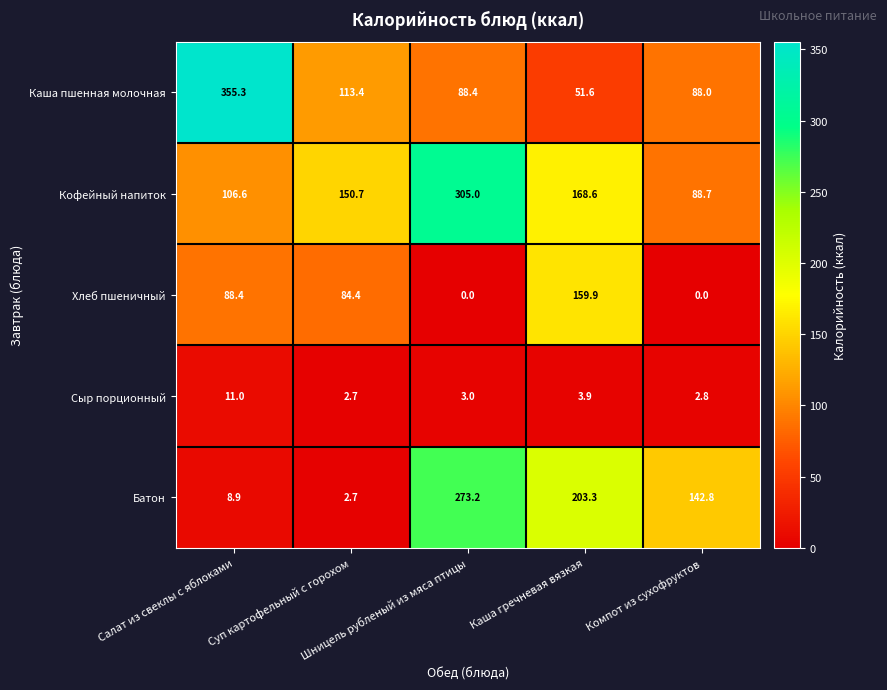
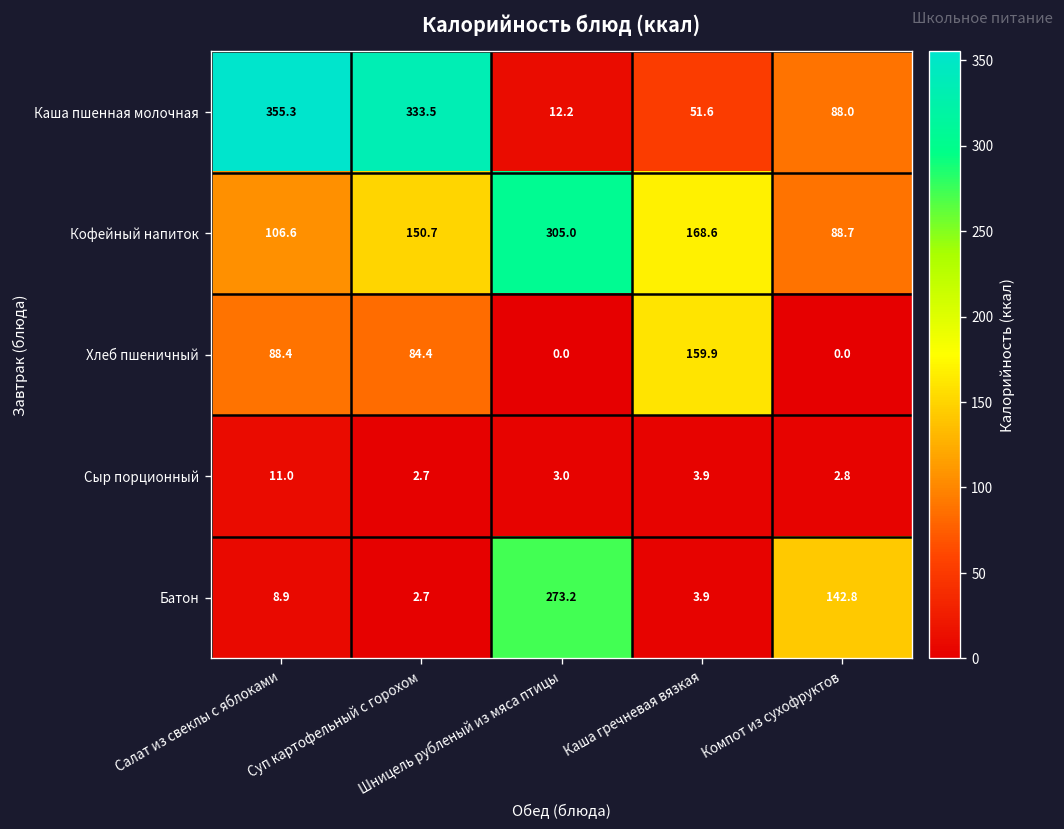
  {
    "Каша пшенная молочная": {
      "Салат из свеклы с яблоками": 355.3,
-     "Суп картофельный с горохом": 113.4,
-     "Шницель рубленый из мяса птицы": 88.4,
+     "Суп картофельный с горохом": 333.5,
+     "Шницель рубленый из мяса птицы": 12.2,
      "Каша гречневая вязкая": 51.6,
      "Компот из сухофруктов": 88.0
    },
    "Кофейный напиток": {
      "Салат из свеклы с яблоками": 106.6,
      "Суп картофельный с горохом": 150.7,
      "Шницель рубленый из мяса птицы": 305.0,
      "Каша гречневая вязкая": 168.6,
      "Компот из сухофруктов": 88.7
    },
    "Хлеб пшеничный": {
      "Салат из свеклы с яблоками": 88.4,
      "Суп картофельный с горохом": 84.4,
      "Шницель рубленый из мяса птицы": 0.0,
      "Каша гречневая вязкая": 159.9,
      "Компот из сухофруктов": 0.0
    },
    "Сыр порционный": {
      "Салат из свеклы с яблоками": 11.0,
      "Суп картофельный с горохом": 2.7,
      "Шницель рубленый из мяса птицы": 3.0,
      "Каша гречневая вязкая": 3.9,
      "Компот из сухофруктов": 2.8
    },
    "Батон": {
      "Салат из свеклы с яблоками": 8.9,
      "Суп картофельный с горохом": 2.7,
      "Шницель рубленый из мяса птицы": 273.2,
-     "Каша гречневая вязкая": 203.3,
+     "Каша гречневая вязкая": 3.9,
      "Компот из сухофруктов": 142.8
    }
  }
